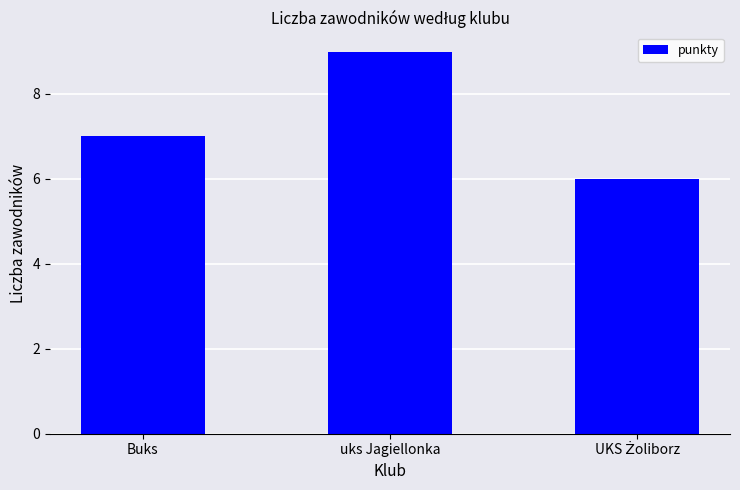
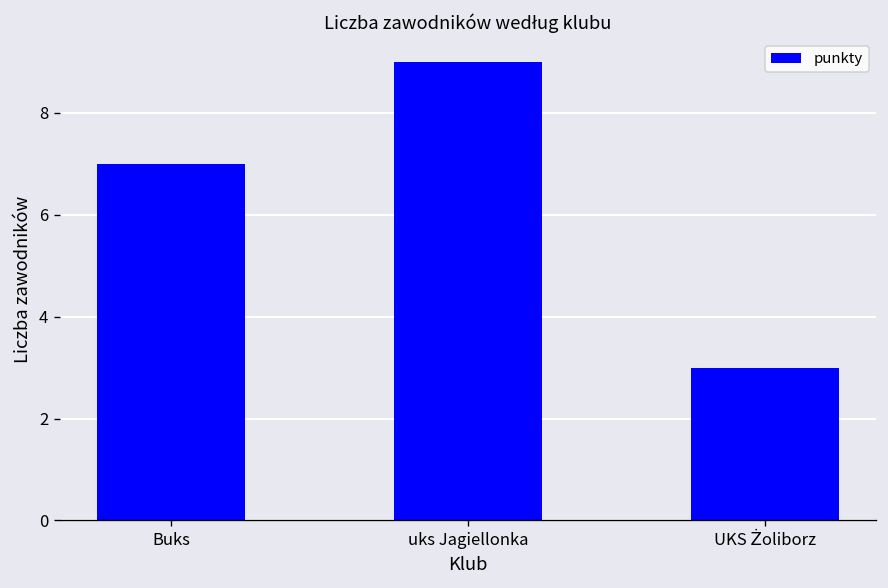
  {
    "Buks": 7,
    "uks Jagiellonka": 9,
-   "UKS Żoliborz": 6
+   "UKS Żoliborz": 3
  }
